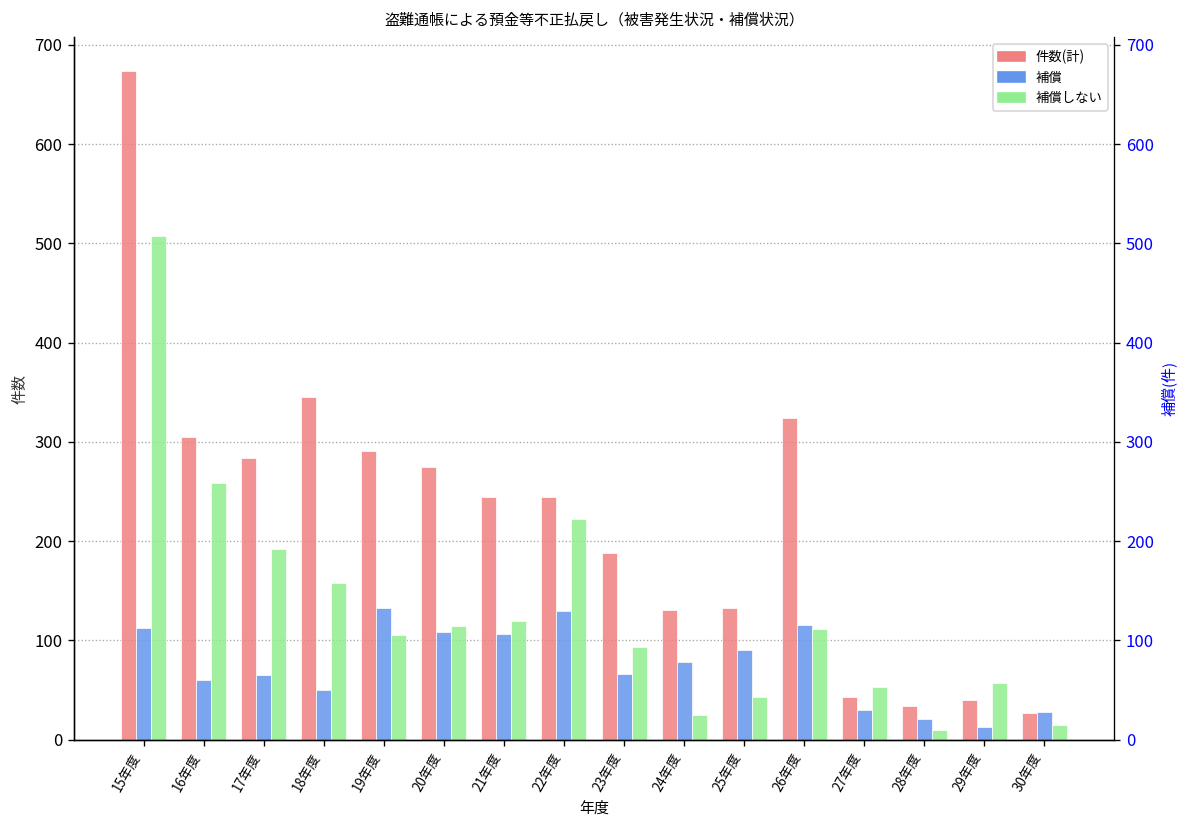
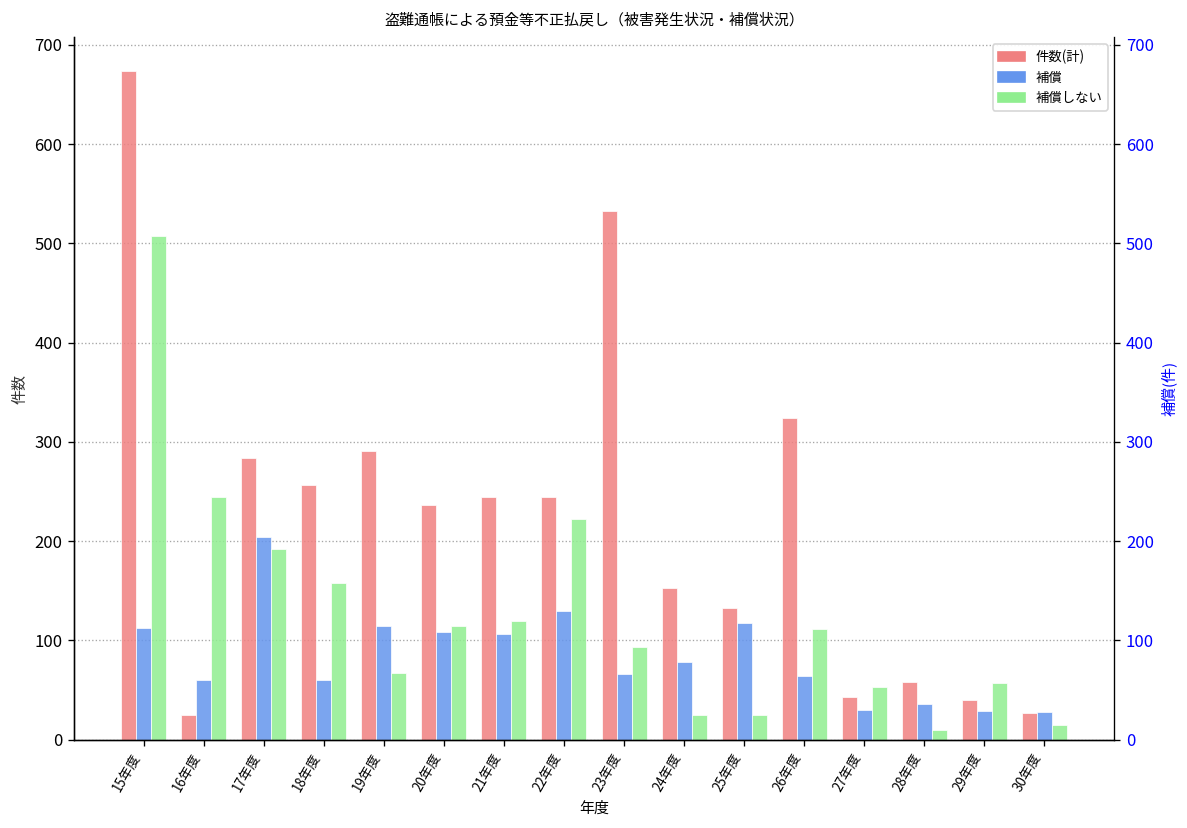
  {
    "件数(計)": {
      "15年度": 670,
-     "16年度": 310,
+     "16年度": 30,
      "17年度": 280,
-     "18年度": 350,
+     "18年度": 260,
      "19年度": 290,
-     "20年度": 280,
+     "20年度": 240,
      "21年度": 250,
      "22年度": 250,
-     "23年度": 190,
-     "24年度": 130,
+     "23年度": 530,
+     "24年度": 150,
      "25年度": 130,
      "26年度": 320,
      "27年度": 40,
-     "28年度": 30,
+     "28年度": 60,
      "29年度": 40,
      "30年度": 30
    },
    "補償": {
      "15年度": 110,
      "16年度": 60,
-     "17年度": 70,
-     "18年度": 50,
-     "19年度": 130,
+     "17年度": 200,
+     "18年度": 60,
+     "19年度": 120,
      "20年度": 110,
      "21年度": 110,
      "22年度": 130,
      "23年度": 70,
      "24年度": 80,
-     "25年度": 90,
-     "26年度": 120,
+     "25年度": 120,
+     "26年度": 60,
      "27年度": 30,
-     "28年度": 20,
-     "29年度": 10,
+     "28年度": 40,
+     "29年度": 30,
      "30年度": 30
    },
    "補償しない": {
      "15年度": 510,
-     "16年度": 260,
+     "16年度": 250,
      "17年度": 190,
      "18年度": 160,
-     "19年度": 110,
+     "19年度": 70,
      "20年度": 120,
      "21年度": 120,
      "22年度": 220,
      "23年度": 90,
      "24年度": 30,
-     "25年度": 40,
+     "25年度": 30,
      "26年度": 110,
      "27年度": 50,
      "28年度": 10,
      "29年度": 60,
      "30年度": 20
    }
  }
